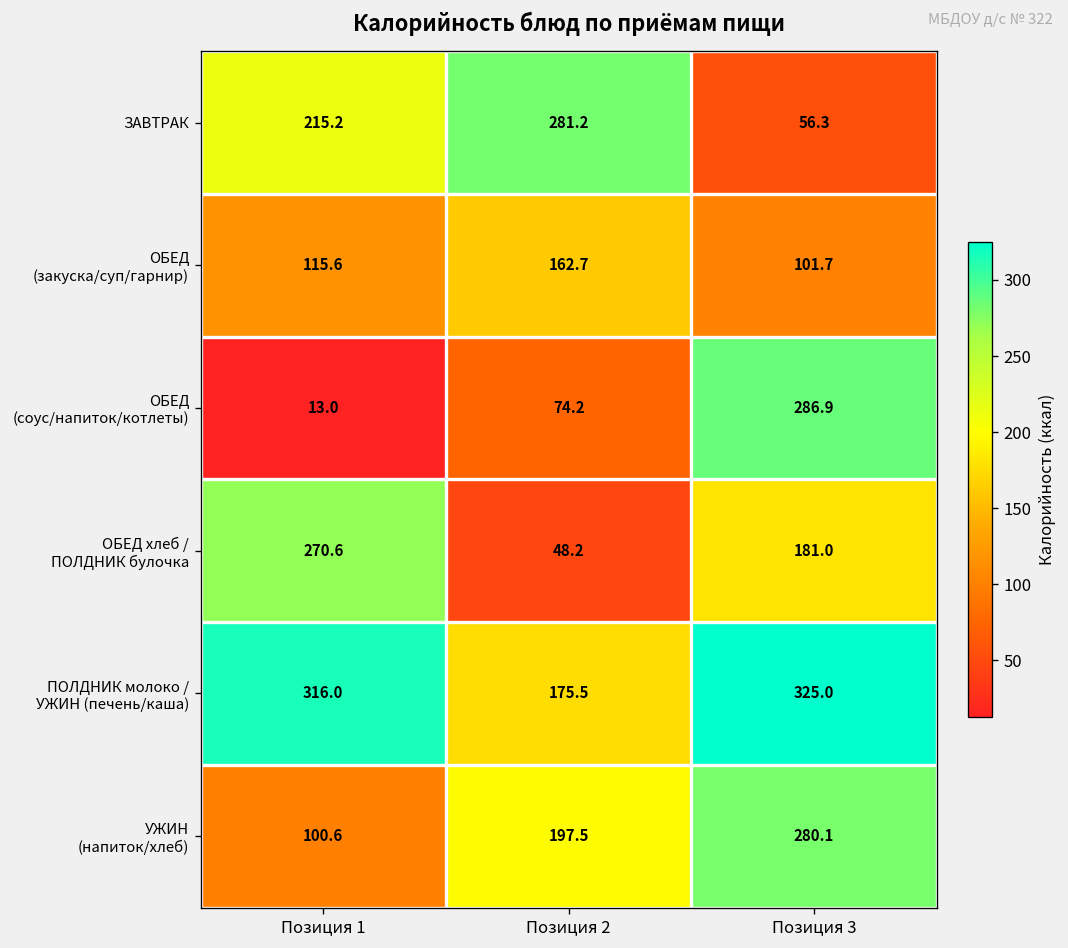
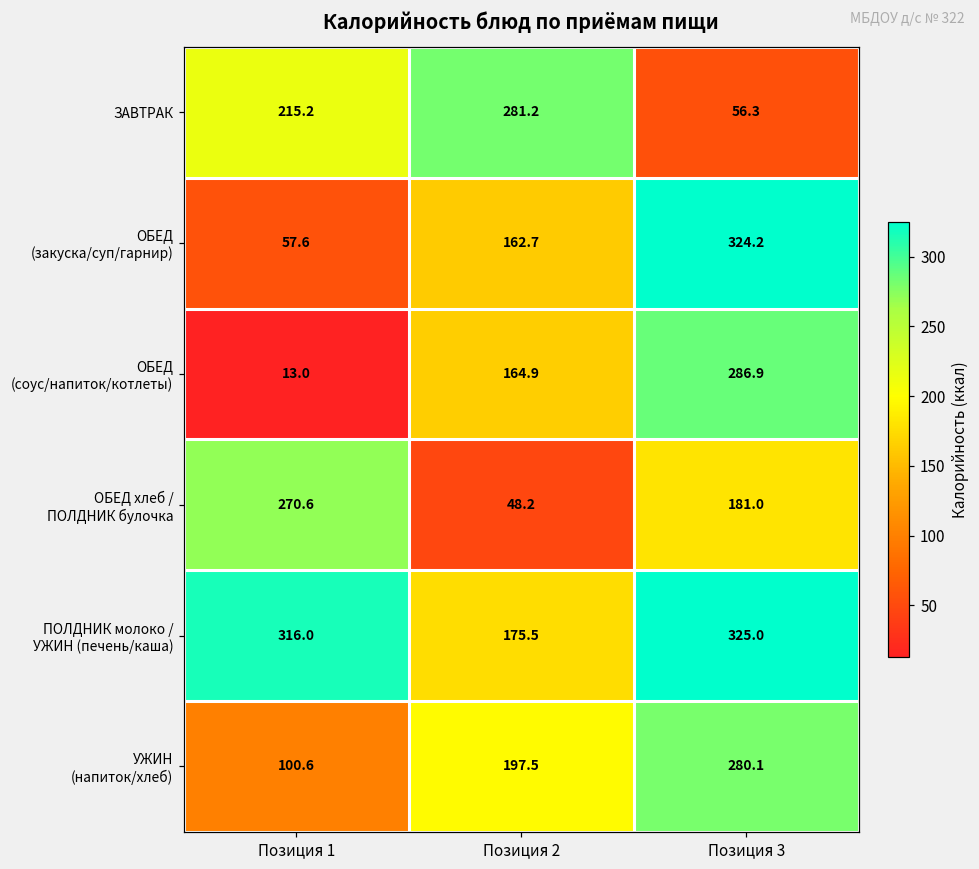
  {
    "ЗАВТРАК": {
      "Позиция 1": 215.2,
      "Позиция 2": 281.2,
      "Позиция 3": 56.3
    },
    "ОБЕД (закуска/суп/гарнир)": {
-     "Позиция 1": 115.6,
+     "Позиция 1": 57.6,
      "Позиция 2": 162.7,
-     "Позиция 3": 101.7
+     "Позиция 3": 324.2
    },
    "ОБЕД (соус/напиток/котлеты)": {
      "Позиция 1": 13.0,
-     "Позиция 2": 74.2,
+     "Позиция 2": 164.9,
      "Позиция 3": 286.9
    },
    "ОБЕД хлеб / ПОЛДНИК булочка": {
      "Позиция 1": 270.6,
      "Позиция 2": 48.2,
      "Позиция 3": 181.0
    },
    "ПОЛДНИК молоко / УЖИН (печень/каша)": {
      "Позиция 1": 316.0,
      "Позиция 2": 175.5,
      "Позиция 3": 325.0
    },
    "УЖИН (напиток/хлеб)": {
      "Позиция 1": 100.6,
      "Позиция 2": 197.5,
      "Позиция 3": 280.1
    }
  }
